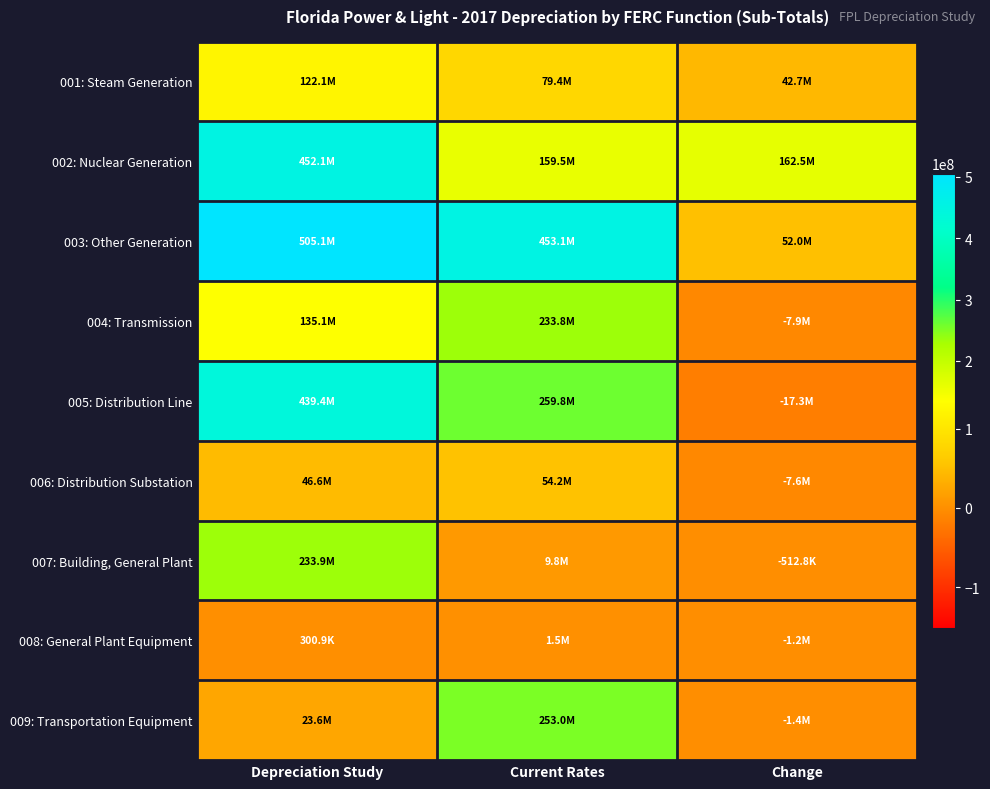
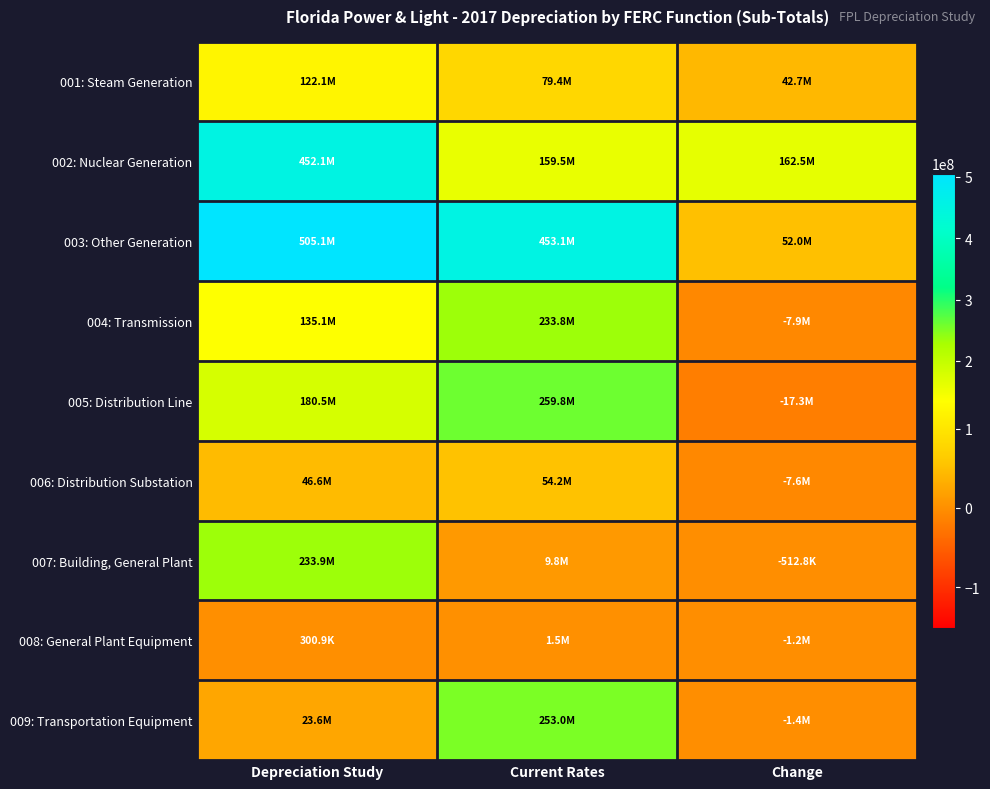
  {
    "001: Steam Generation": {
      "Depreciation Study": "122.1M",
      "Current Rates": "79.4M",
      "Change": "42.7M"
    },
    "002: Nuclear Generation": {
      "Depreciation Study": "452.1M",
      "Current Rates": "159.5M",
      "Change": "162.5M"
    },
    "003: Other Generation": {
      "Depreciation Study": "505.1M",
      "Current Rates": "453.1M",
      "Change": "52.0M"
    },
    "004: Transmission": {
      "Depreciation Study": "135.1M",
      "Current Rates": "233.8M",
      "Change": "-7.9M"
    },
    "005: Distribution Line": {
-     "Depreciation Study": "439.4M",
+     "Depreciation Study": "180.5M",
      "Current Rates": "259.8M",
      "Change": "-17.3M"
    },
    "006: Distribution Substation": {
      "Depreciation Study": "46.6M",
      "Current Rates": "54.2M",
      "Change": "-7.6M"
    },
    "007: Building, General Plant": {
      "Depreciation Study": "233.9M",
      "Current Rates": "9.8M",
      "Change": "-512.8K"
    },
    "008: General Plant Equipment": {
      "Depreciation Study": "300.9K",
      "Current Rates": "1.5M",
      "Change": "-1.2M"
    },
    "009: Transportation Equipment": {
      "Depreciation Study": "23.6M",
      "Current Rates": "253.0M",
      "Change": "-1.4M"
    }
  }
